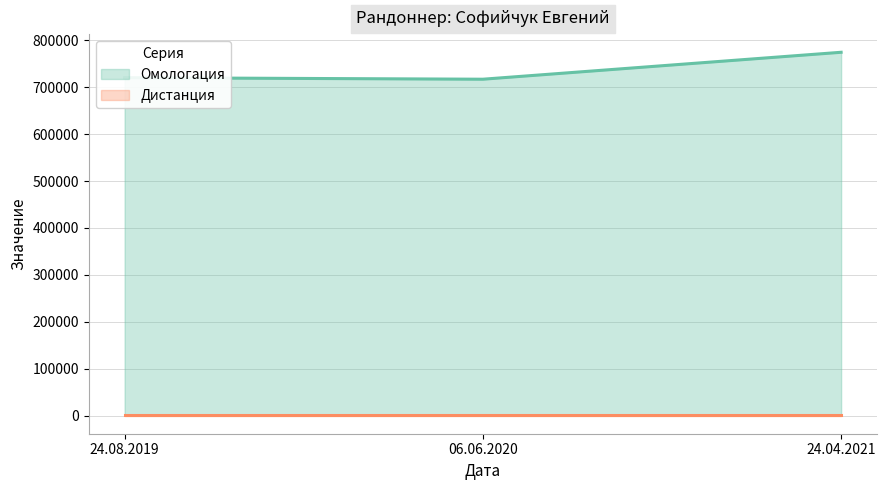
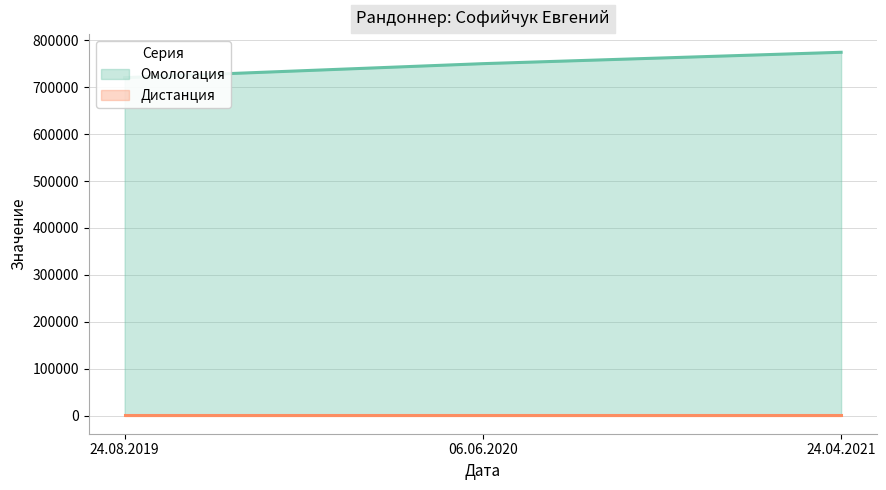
  {
    "Омологация": {
-     "06.06.2020": 720000,
+     "06.06.2020": 750000,
      "24.04.2021": 770000
    },
    "Дистанция": {
      "24.08.2019": 0,
      "06.06.2020": 0,
      "24.04.2021": 0
    }
  }
